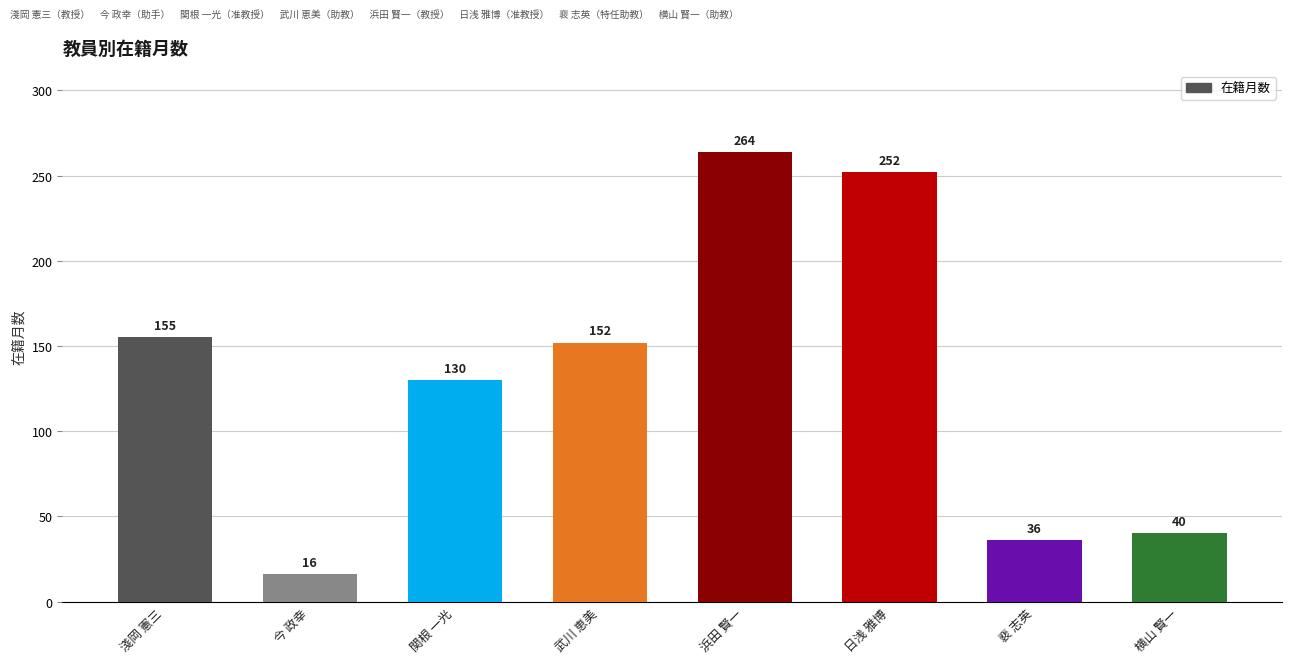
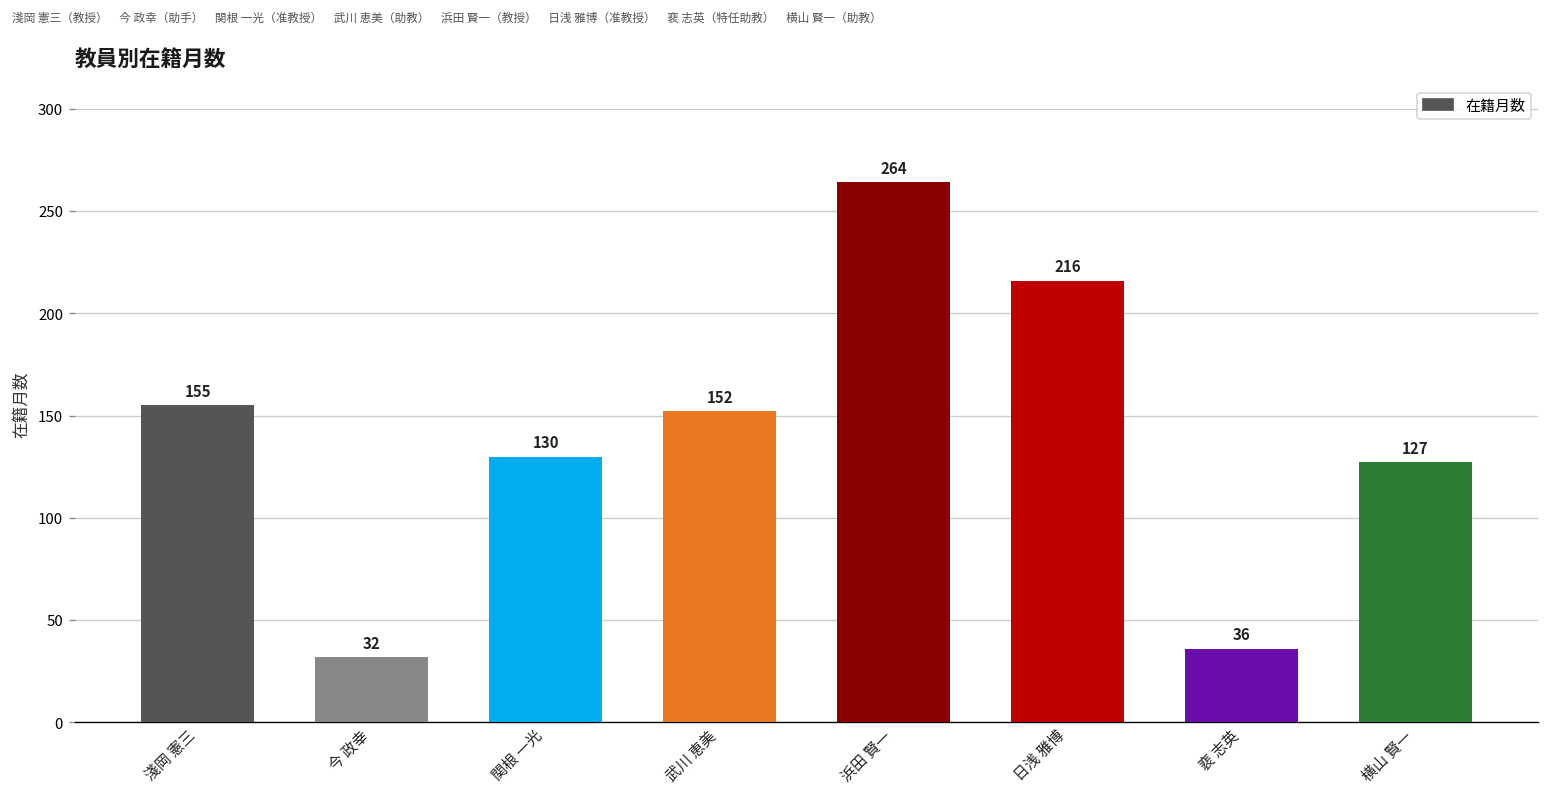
  {
    "淺岡 憲三": 155,
-   "今 政幸": 16,
+   "今 政幸": 32,
    "関根 一光": 130,
    "武川 恵美": 152,
    "浜田 賢一": 264,
-   "日浅 雅博": 252,
+   "日浅 雅博": 216,
    "裵 志英": 36,
-   "横山 賢一": 40
+   "横山 賢一": 127
  }
